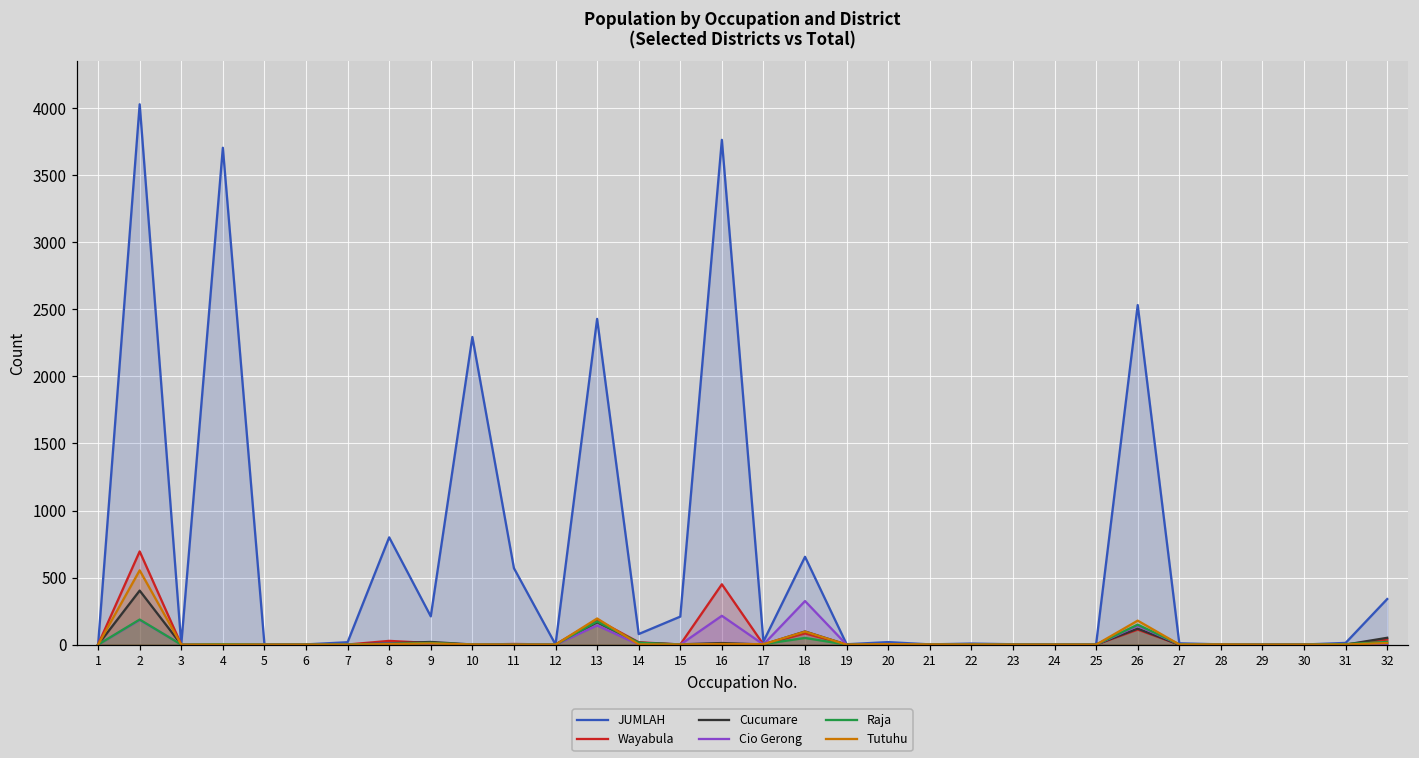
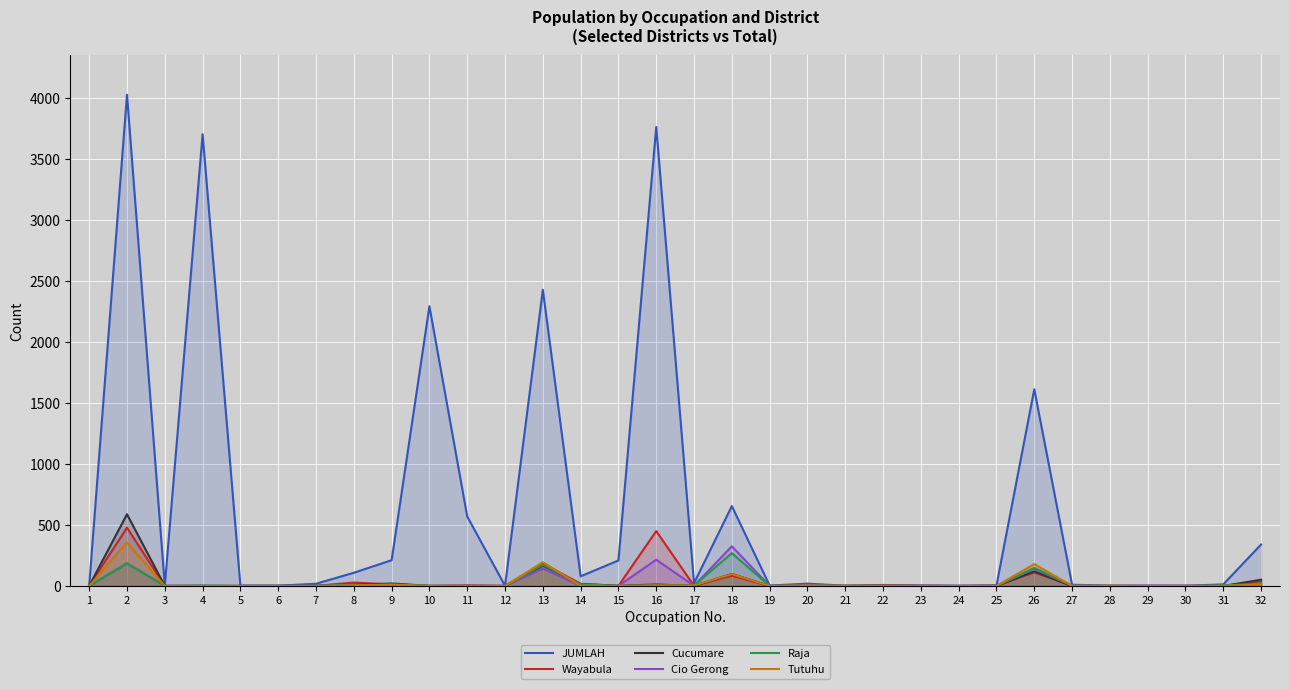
  {
    "JUMLAH": {
      "2": 4030,
      "4": 3710,
-     "8": 800,
+     "8": 110,
      "9": 210,
      "10": 2290,
      "11": 570,
      "13": 2430,
      "14": 80,
      "15": 210,
      "16": 3760,
      "18": 660,
-     "26": 2530,
+     "26": 1610,
      "32": 340
    },
    "Wayabula": {
-     "2": 700,
+     "2": 480,
      "16": 450
    },
    "Cucumare": {
-     "2": 400
+     "2": 590
    },
    "Cio Gerong": {
      "13": 140,
      "16": 220,
      "18": 330
    },
    "Raja": {
-     "18": 50
+     "18": 270
    },
    "Tutuhu": {
-     "2": 550,
+     "2": 360,
      "26": 180
    }
  }
